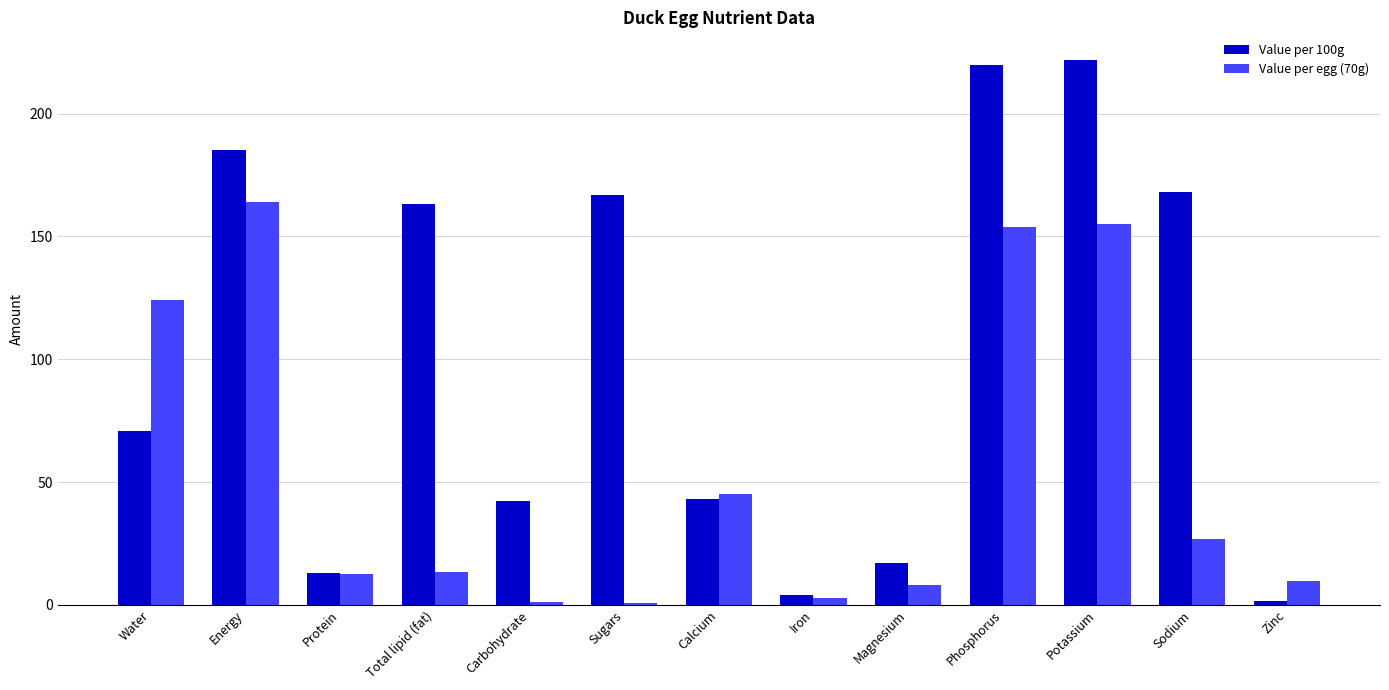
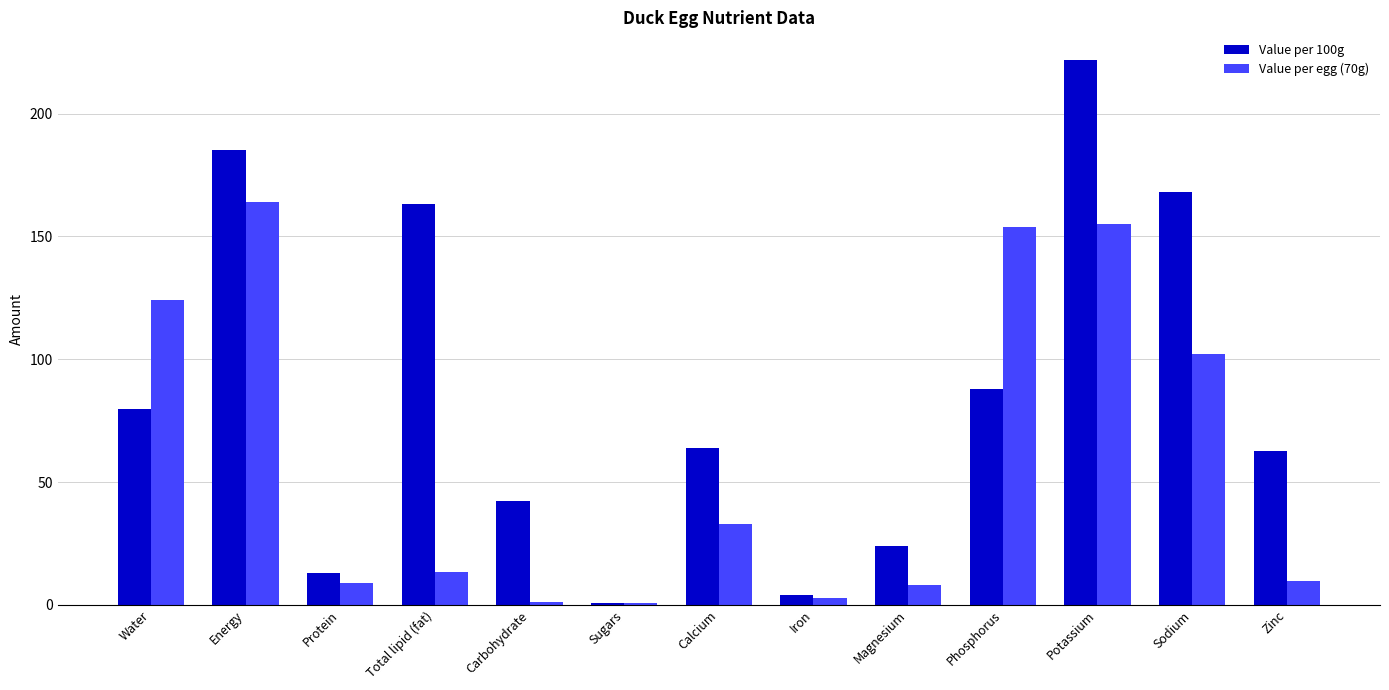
  {
    "Value per 100g": {
-     "Water": 71,
+     "Water": 80,
      "Energy": 185,
      "Protein": 13,
      "Total lipid (fat)": 163,
      "Carbohydrate": 42,
-     "Sugars": 167,
-     "Calcium": 43,
+     "Sugars": 1,
+     "Calcium": 64,
      "Iron": 4,
-     "Magnesium": 17,
-     "Phosphorus": 220,
+     "Magnesium": 24,
+     "Phosphorus": 88,
      "Potassium": 222,
      "Sodium": 168,
-     "Zinc": 1
+     "Zinc": 63
    },
    "Value per egg (70g)": {
      "Water": 124,
      "Energy": 164,
-     "Protein": 12,
+     "Protein": 9,
      "Total lipid (fat)": 13,
      "Carbohydrate": 1,
-     "Calcium": 45,
+     "Calcium": 33,
      "Iron": 3,
      "Magnesium": 8,
      "Phosphorus": 154,
      "Potassium": 155,
-     "Sodium": 27,
+     "Sodium": 102,
      "Zinc": 10
    }
  }
